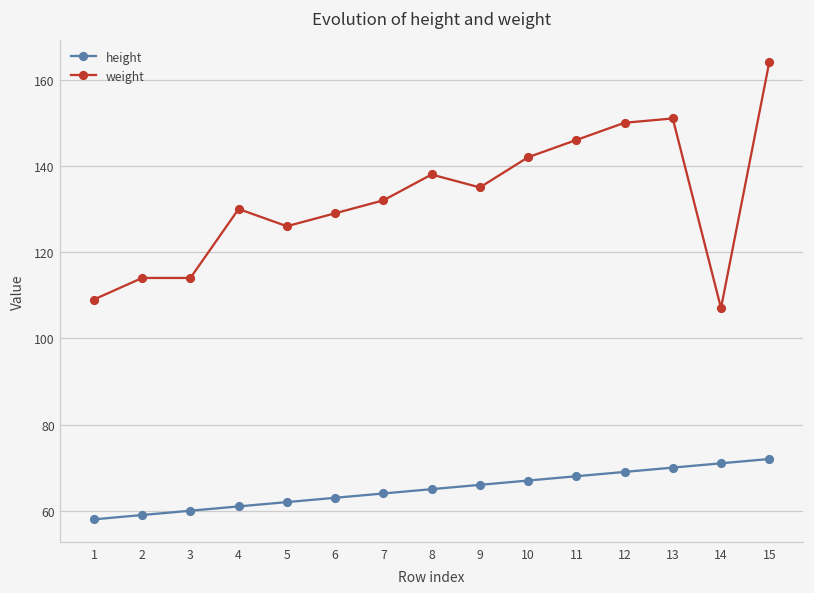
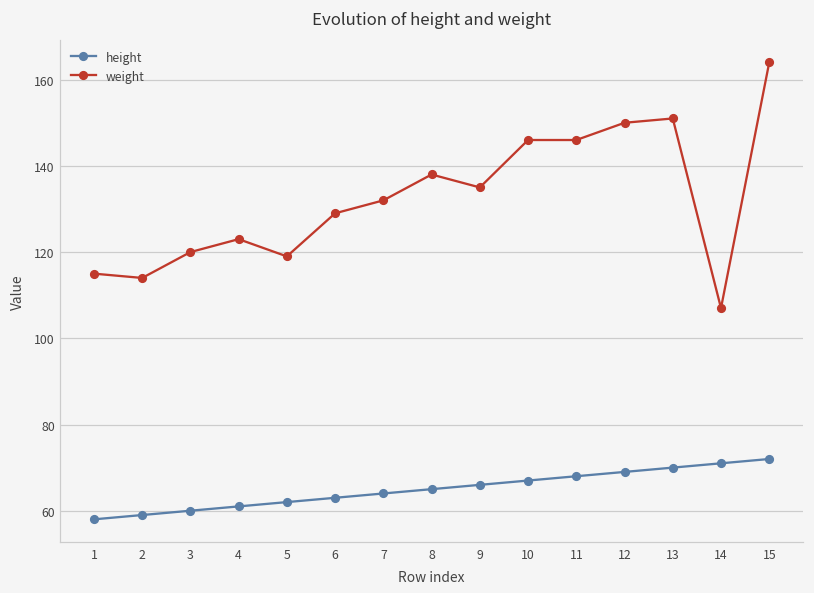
  {
    "height": {
      "1": 58,
      "2": 59,
      "3": 60,
      "4": 61,
      "5": 62,
      "6": 63,
      "7": 64,
      "8": 65,
      "9": 66,
      "10": 67,
      "11": 68,
      "12": 69,
      "13": 70,
      "14": 71,
      "15": 72
    },
    "weight": {
-     "1": 109,
+     "1": 115,
      "2": 114,
-     "3": 114,
-     "4": 130,
-     "5": 126,
+     "3": 120,
+     "4": 123,
+     "5": 119,
      "6": 129,
      "7": 132,
      "8": 138,
      "9": 135,
-     "10": 142,
+     "10": 146,
      "11": 146,
      "12": 150,
      "13": 151,
      "14": 107,
      "15": 164
    }
  }
